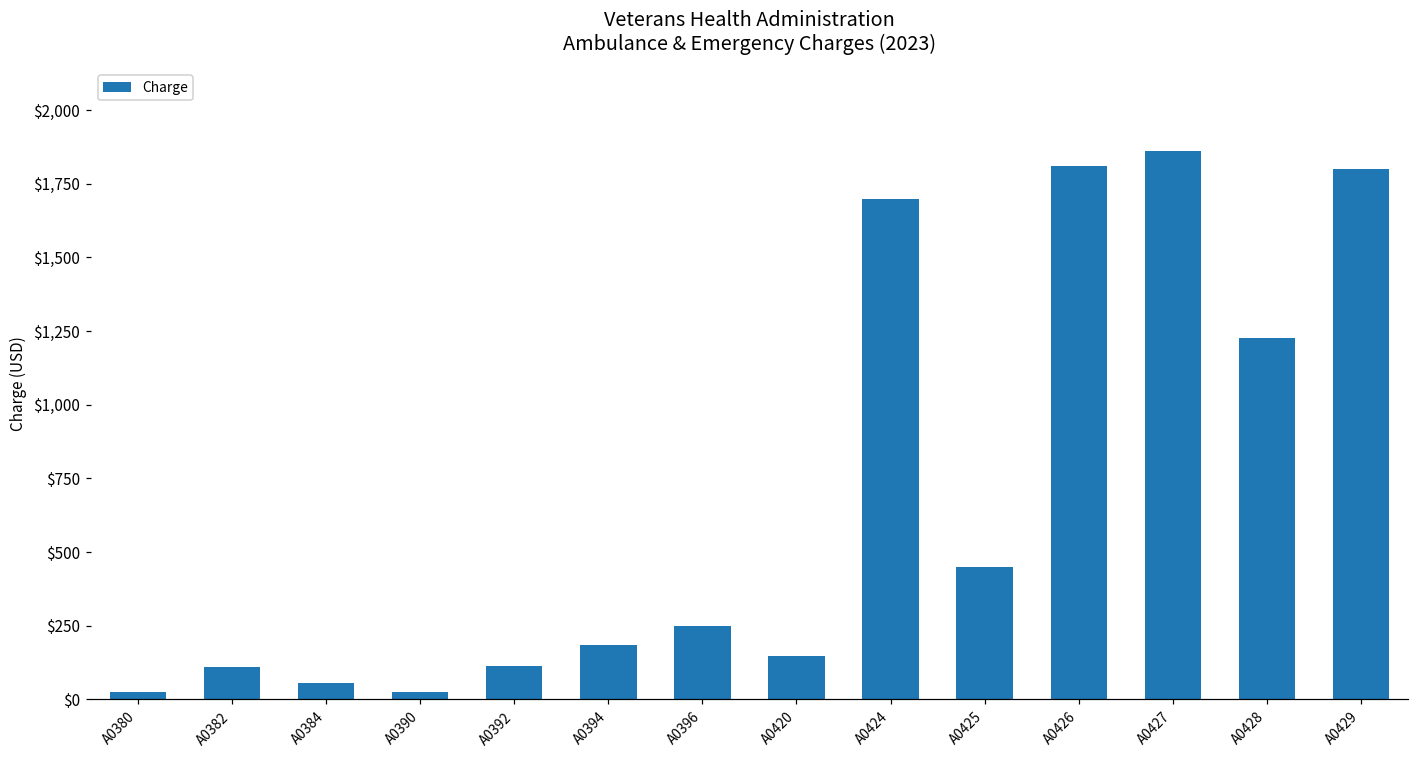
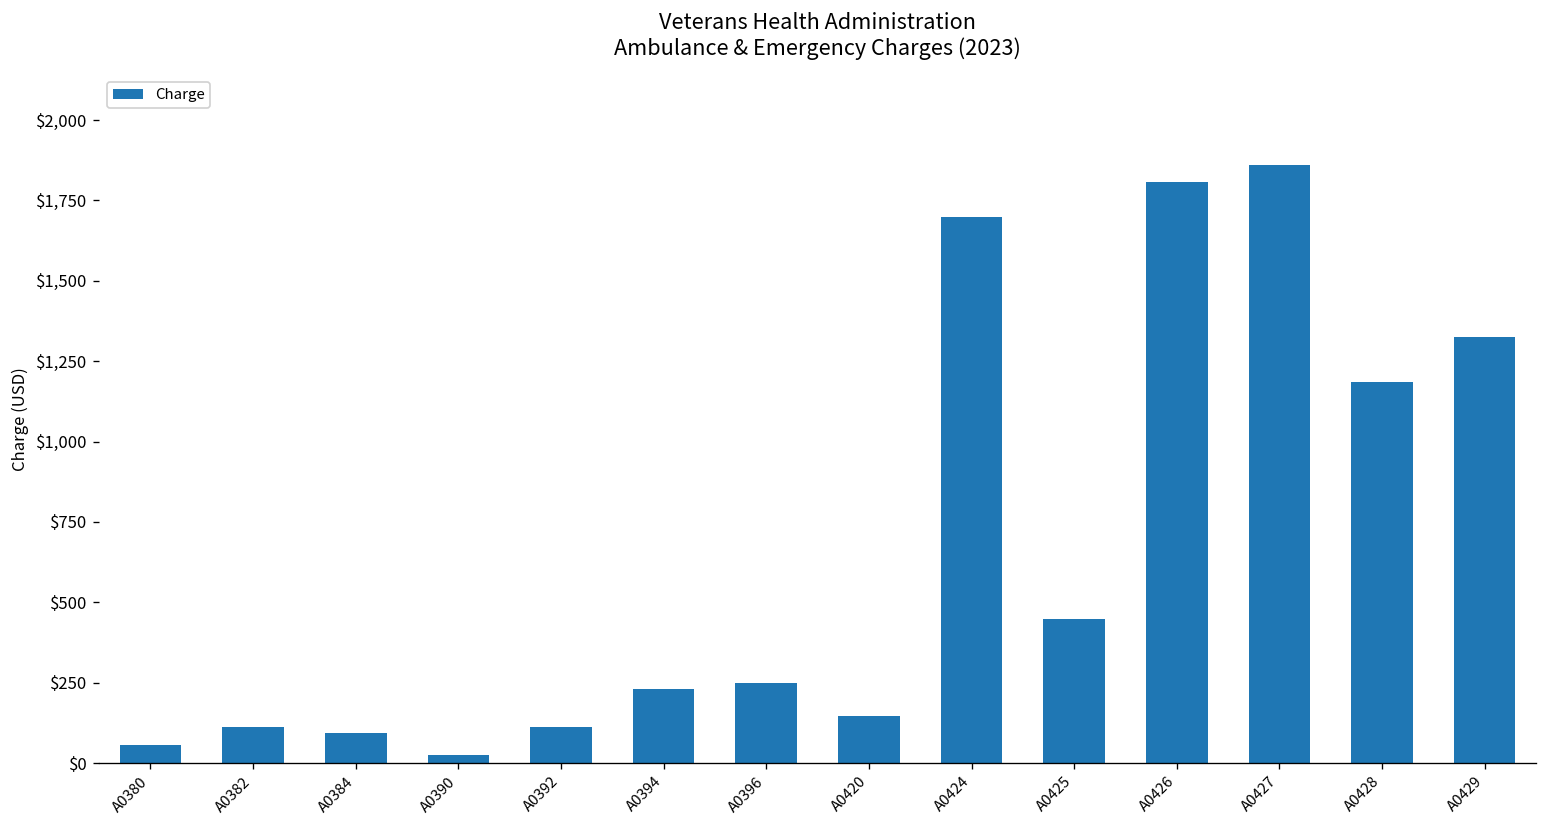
  {
-   "A0380": "$20",
+   "A0380": "$60",
    "A0382": "$110",
-   "A0384": "$50",
+   "A0384": "$90",
    "A0390": "$20",
    "A0392": "$110",
-   "A0394": "$190",
+   "A0394": "$230",
    "A0396": "$250",
    "A0420": "$150",
    "A0424": "$1,700",
    "A0425": "$450",
    "A0426": "$1,810",
    "A0427": "$1,860",
-   "A0428": "$1,230",
-   "A0429": "$1,800"
+   "A0428": "$1,190",
+   "A0429": "$1,330"
  }
